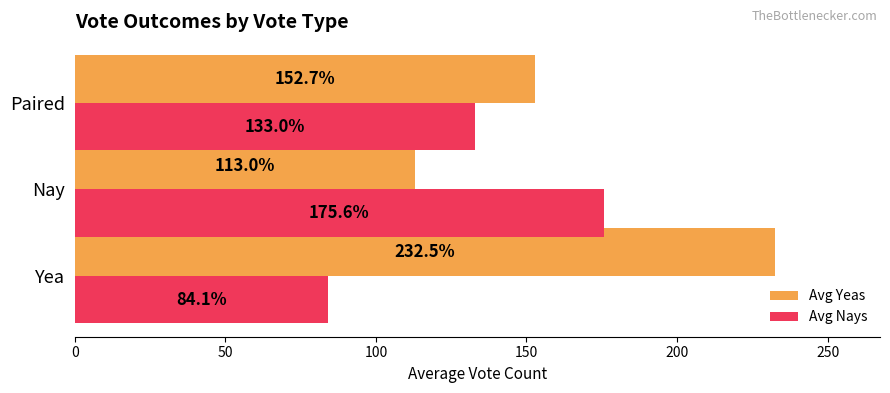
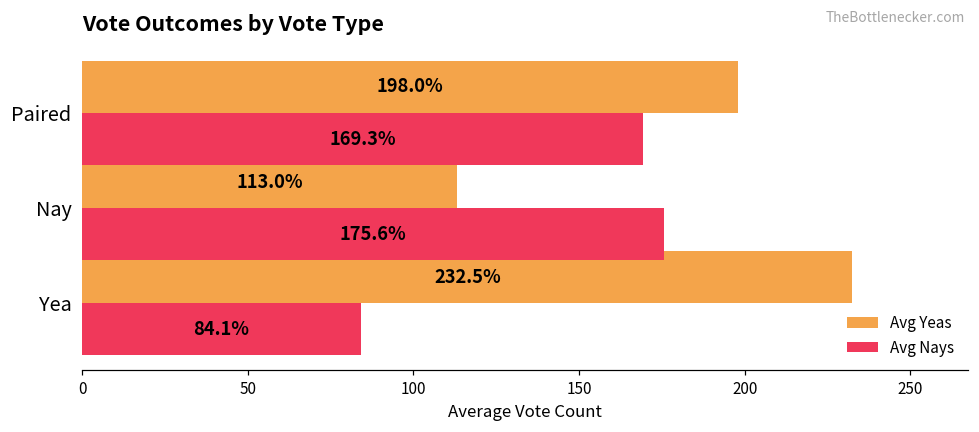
  {
    "Avg Yeas": {
-     "Paired": "152.7%",
+     "Paired": "198.0%",
      "Nay": "113.0%",
      "Yea": "232.5%"
    },
    "Avg Nays": {
-     "Paired": "133.0%",
+     "Paired": "169.3%",
      "Nay": "175.6%",
      "Yea": "84.1%"
    }
  }
